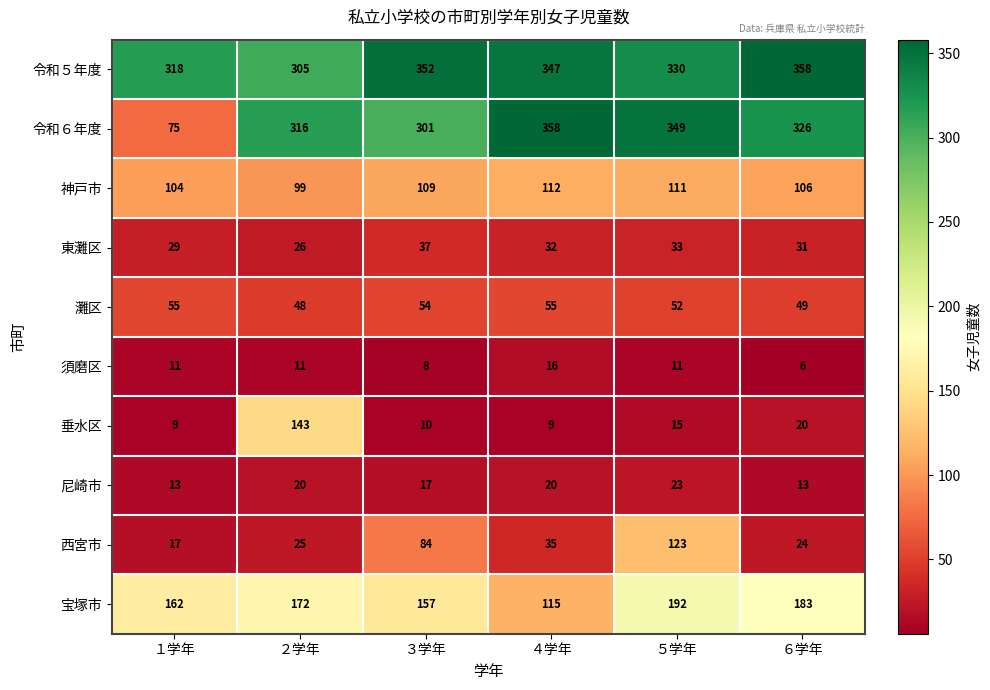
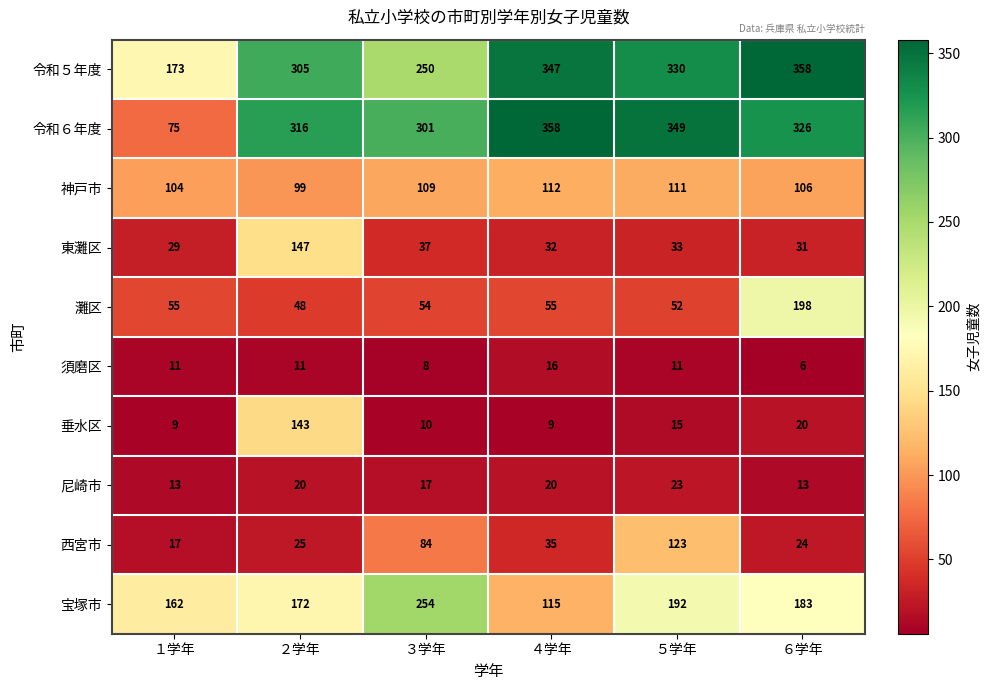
  {
    "令和５年度": {
-     "１学年": 318,
+     "１学年": 173,
      "２学年": 305,
-     "３学年": 352,
+     "３学年": 250,
      "４学年": 347,
      "５学年": 330,
      "６学年": 358
    },
    "令和６年度": {
      "１学年": 75,
      "２学年": 316,
      "３学年": 301,
      "４学年": 358,
      "５学年": 349,
      "６学年": 326
    },
    "神戸市": {
      "１学年": 104,
      "２学年": 99,
      "３学年": 109,
      "４学年": 112,
      "５学年": 111,
      "６学年": 106
    },
    "東灘区": {
      "１学年": 29,
-     "２学年": 26,
+     "２学年": 147,
      "３学年": 37,
      "４学年": 32,
      "５学年": 33,
      "６学年": 31
    },
    "灘区": {
      "１学年": 55,
      "２学年": 48,
      "３学年": 54,
      "４学年": 55,
      "５学年": 52,
-     "６学年": 49
+     "６学年": 198
    },
    "須磨区": {
      "１学年": 11,
      "２学年": 11,
      "３学年": 8,
      "４学年": 16,
      "５学年": 11,
      "６学年": 6
    },
    "垂水区": {
      "１学年": 9,
      "２学年": 143,
      "３学年": 10,
      "４学年": 9,
      "５学年": 15,
      "６学年": 20
    },
    "尼崎市": {
      "１学年": 13,
      "２学年": 20,
      "３学年": 17,
      "４学年": 20,
      "５学年": 23,
      "６学年": 13
    },
    "西宮市": {
      "１学年": 17,
      "２学年": 25,
      "３学年": 84,
      "４学年": 35,
      "５学年": 123,
      "６学年": 24
    },
    "宝塚市": {
      "１学年": 162,
      "２学年": 172,
-     "３学年": 157,
+     "３学年": 254,
      "４学年": 115,
      "５学年": 192,
      "６学年": 183
    }
  }
